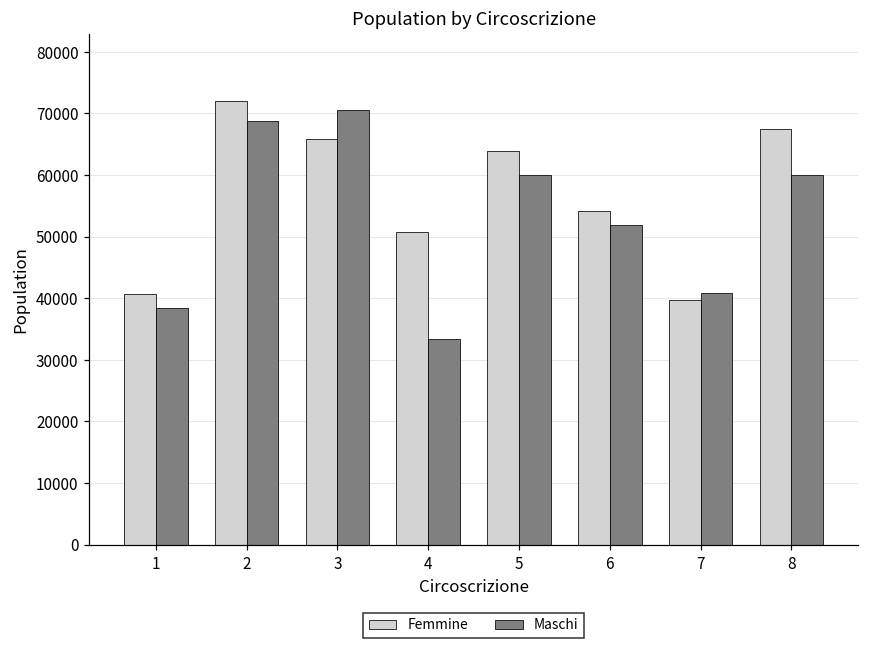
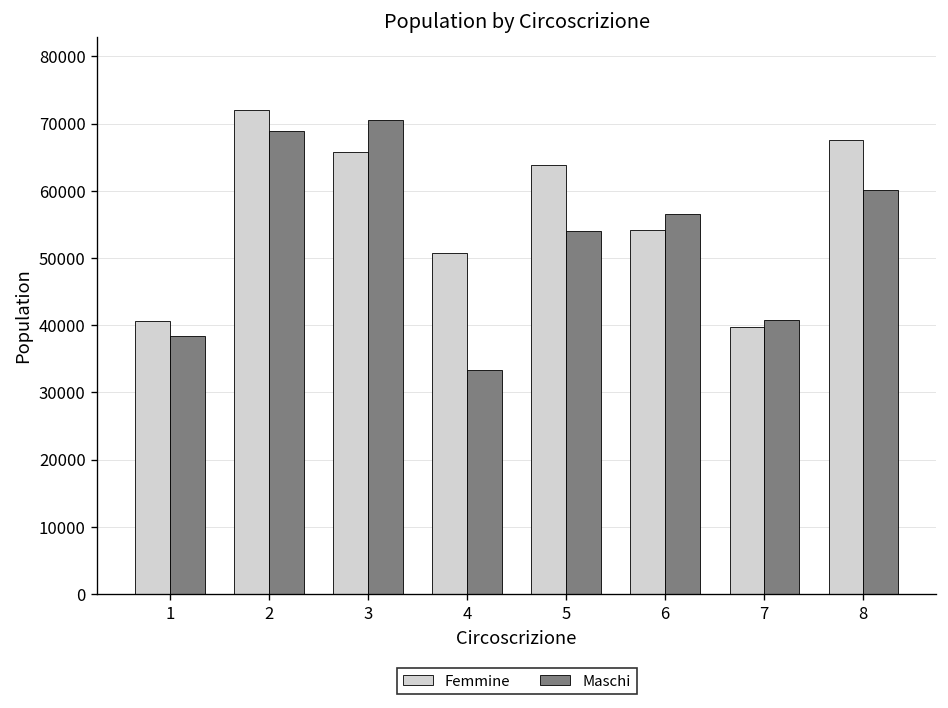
  {
    "Femmine": {
      "1": 41000,
      "2": 72000,
      "3": 66000,
      "4": 51000,
      "5": 64000,
      "6": 54000,
      "7": 40000,
      "8": 68000
    },
    "Maschi": {
      "1": 38000,
      "2": 69000,
      "3": 71000,
      "4": 33000,
-     "5": 60000,
-     "6": 52000,
+     "5": 54000,
+     "6": 57000,
      "7": 41000,
      "8": 60000
    }
  }
